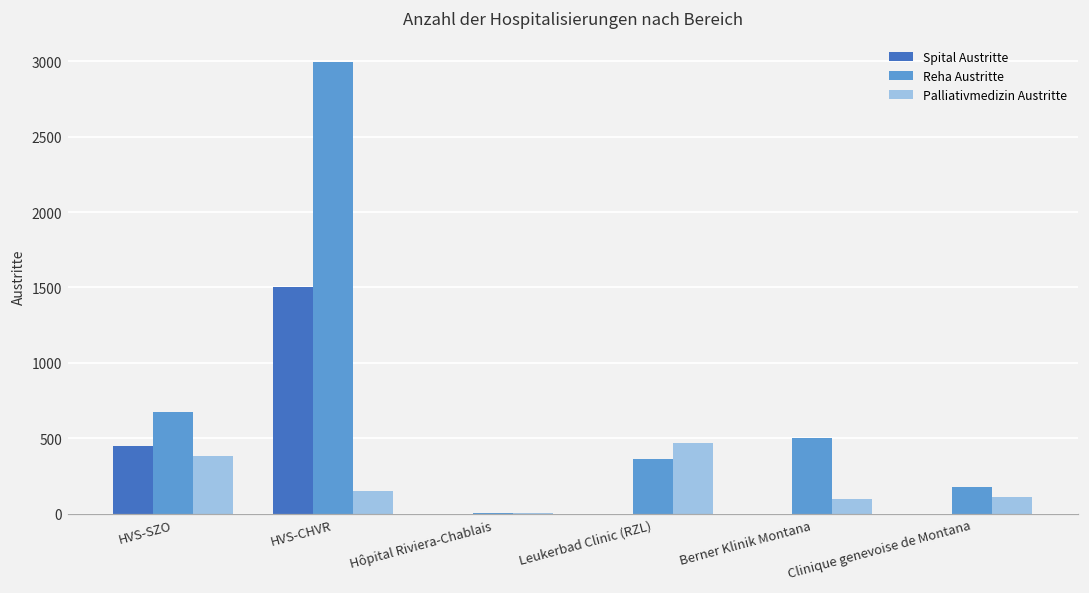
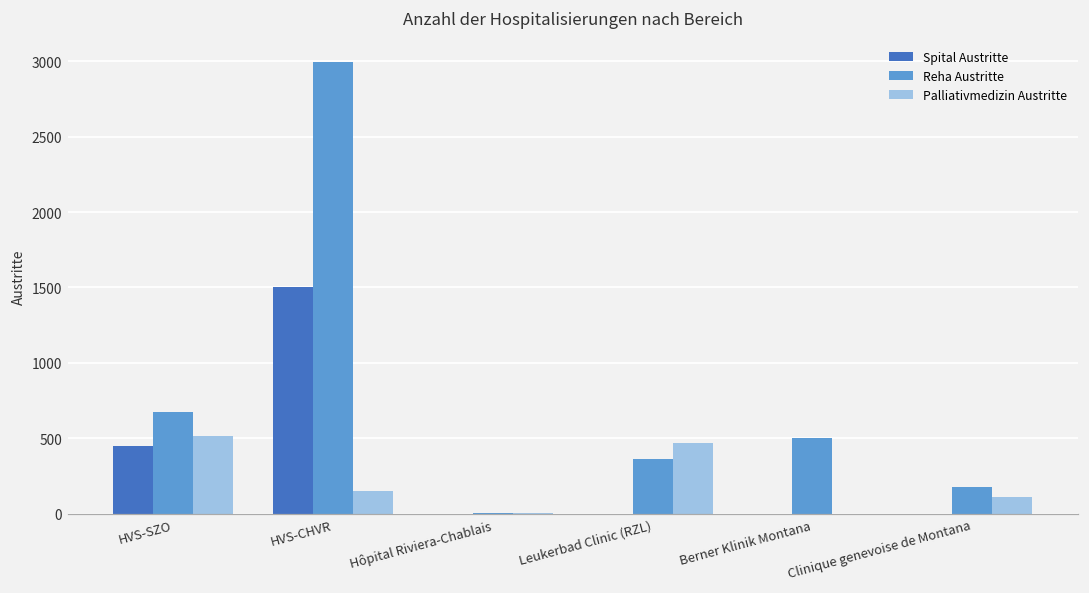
  {
    "Palliativmedizin Austritte": {
-     "HVS-SZO": 380,
+     "HVS-SZO": 510,
      "HVS-CHVR": 150,
      "Leukerbad Clinic (RZL)": 470,
-     "Berner Klinik Montana": 100,
+     "Berner Klinik Montana": 0,
      "Clinique genevoise de Montana": 110
    }
  }
